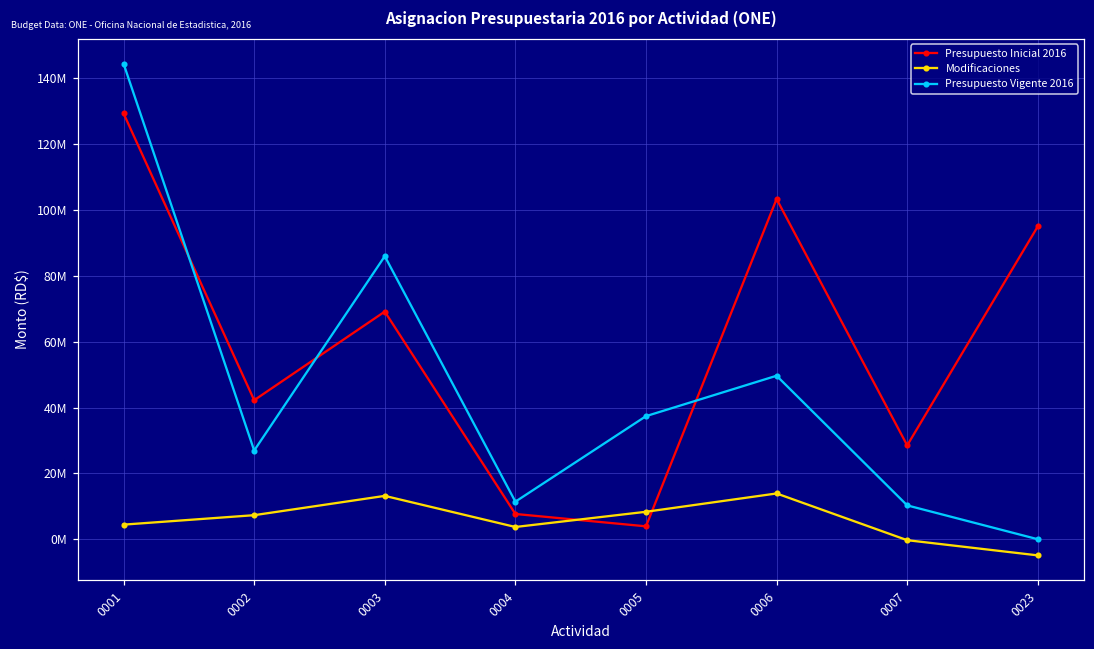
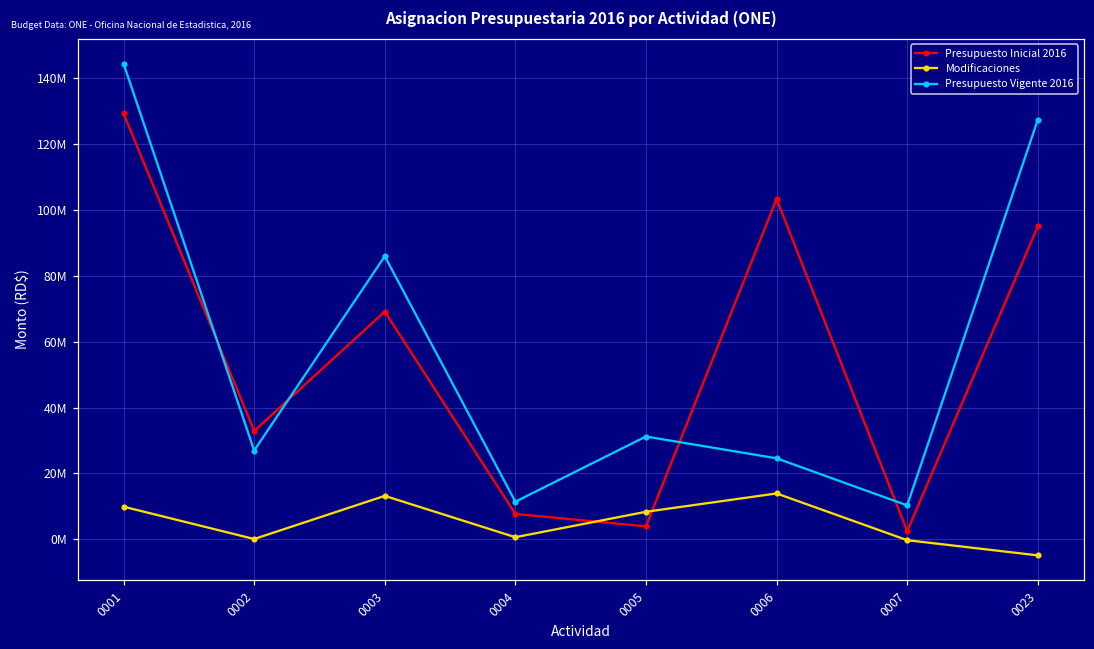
  {
    "Presupuesto Inicial 2016": {
      "0001": 129000000,
-     "0002": 42000000,
+     "0002": 33000000,
      "0003": 69000000,
      "0004": 8000000,
      "0005": 4000000,
      "0006": 103000000,
-     "0007": 28000000,
+     "0007": 2000000,
      "0023": 95000000
    },
    "Modificaciones": {
-     "0001": 4000000,
-     "0002": 7000000,
+     "0001": 10000000,
+     "0002": 0,
      "0003": 13000000,
-     "0004": 4000000,
+     "0004": 1000000,
      "0005": 8000000,
      "0006": 14000000,
      "0007": 0,
      "0023": -5000000
    },
    "Presupuesto Vigente 2016": {
      "0001": 144000000,
      "0002": 27000000,
      "0003": 86000000,
      "0004": 11000000,
-     "0005": 37000000,
-     "0006": 50000000,
+     "0005": 31000000,
+     "0006": 25000000,
      "0007": 10000000,
-     "0023": 0
+     "0023": 127000000
    }
  }
